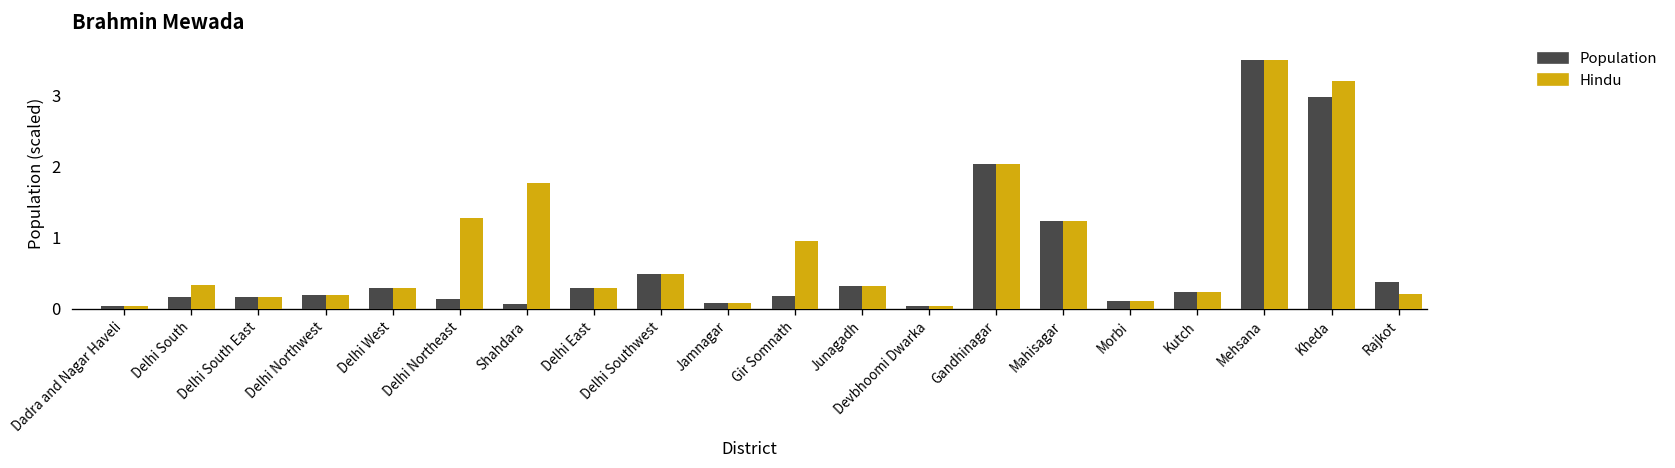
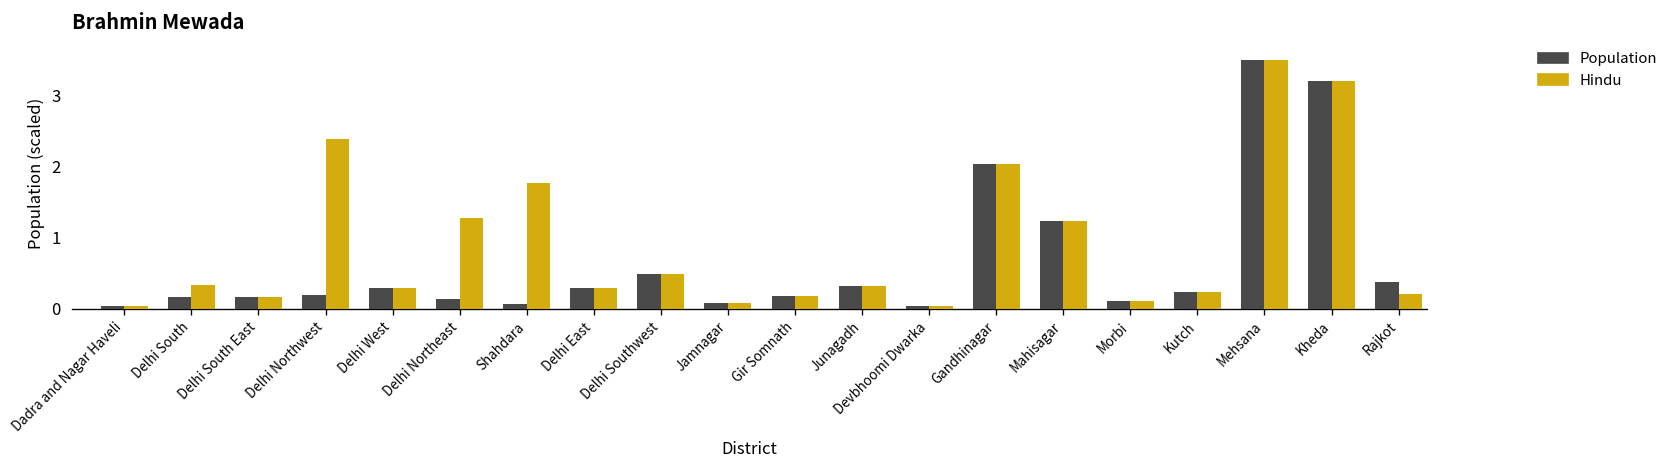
  {
    "Population": {
      "Delhi South": 0.2,
      "Delhi South East": 0.2,
      "Delhi Northwest": 0.2,
      "Delhi West": 0.3,
      "Delhi Northeast": 0.1,
      "Shahdara": 0.1,
      "Delhi East": 0.3,
      "Delhi Southwest": 0.5,
      "Jamnagar": 0.1,
      "Gir Somnath": 0.2,
      "Junagadh": 0.3,
      "Gandhinagar": 2.0,
      "Mahisagar": 1.2,
      "Morbi": 0.1,
      "Kutch": 0.2,
      "Mehsana": 3.5,
-     "Kheda": 3.0,
+     "Kheda": 3.2,
      "Rajkot": 0.4
    },
    "Hindu": {
      "Delhi South": 0.3,
      "Delhi South East": 0.2,
-     "Delhi Northwest": 0.2,
+     "Delhi Northwest": 2.4,
      "Delhi West": 0.3,
      "Delhi Northeast": 1.3,
      "Shahdara": 1.8,
      "Delhi East": 0.3,
      "Delhi Southwest": 0.5,
      "Jamnagar": 0.1,
-     "Gir Somnath": 0.9,
+     "Gir Somnath": 0.2,
      "Junagadh": 0.3,
      "Gandhinagar": 2.0,
      "Mahisagar": 1.2,
      "Morbi": 0.1,
      "Kutch": 0.2,
      "Mehsana": 3.5,
      "Kheda": 3.2,
      "Rajkot": 0.2
    }
  }
